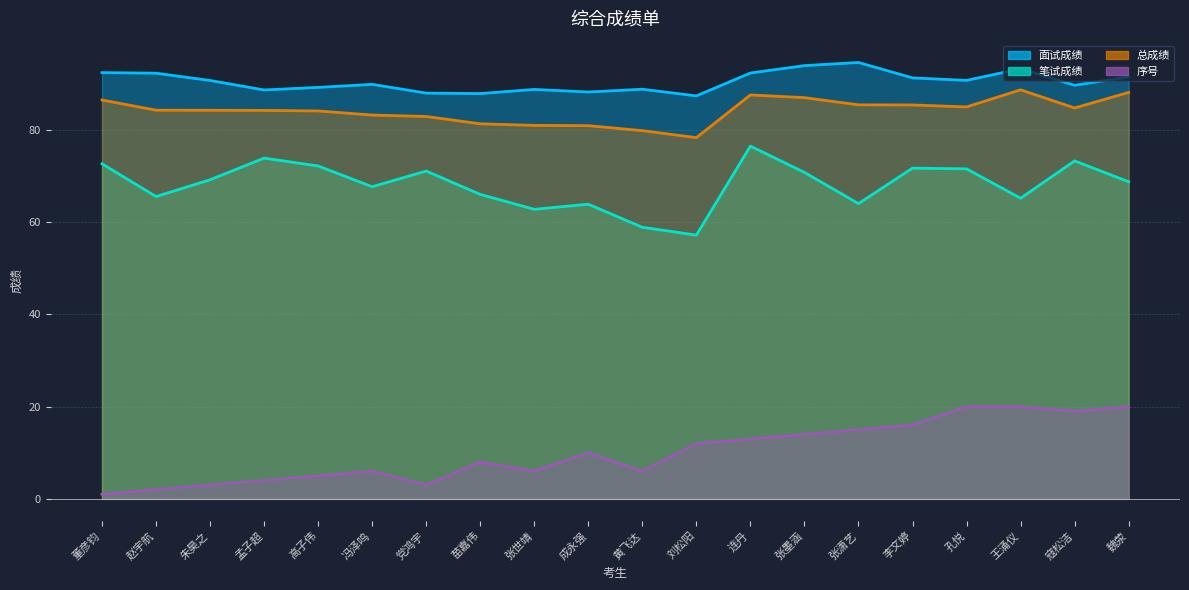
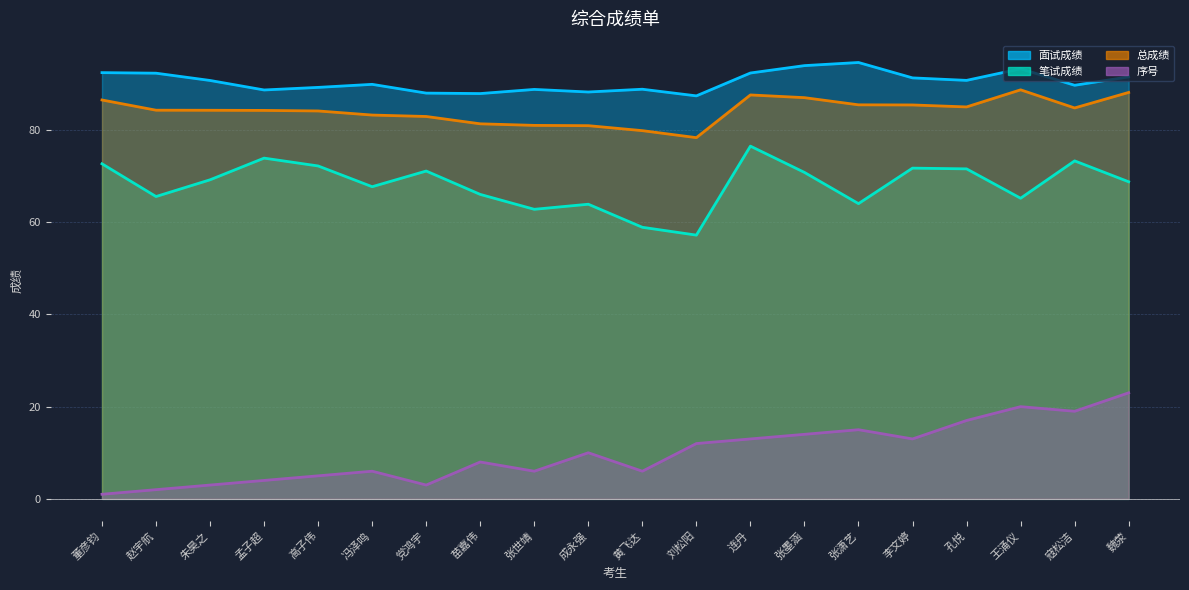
  {
    "总成绩": {
      "董彦钧": 87,
      "赵宇航": 84,
      "朱昊之": 84,
      "孟子超": 84,
      "高子伟": 84,
      "冯泽鸣": 83,
      "党鸿宇": 83,
      "苗嘉伟": 81,
      "张世靖": 81,
      "成永强": 81,
      "黄飞达": 80,
      "刘松阳": 78,
      "连丹": 88,
      "张墨涵": 87,
      "张潇艺": 85,
      "李文婷": 85,
      "孔悦": 85,
      "王涌仪": 89,
      "寇松洁": 85,
      "魏荥": 88
    },
    "序号": {
      "董彦钧": 1,
      "赵宇航": 2,
      "朱昊之": 3,
      "孟子超": 4,
      "高子伟": 5,
      "冯泽鸣": 6,
      "党鸿宇": 3,
      "苗嘉伟": 8,
      "张世靖": 6,
      "成永强": 10,
      "黄飞达": 6,
      "刘松阳": 12,
      "连丹": 13,
      "张墨涵": 14,
      "张潇艺": 15,
-     "李文婷": 16,
-     "孔悦": 20,
+     "李文婷": 13,
+     "孔悦": 17,
      "王涌仪": 20,
      "寇松洁": 19,
-     "魏荥": 20
+     "魏荥": 23
    }
  }
